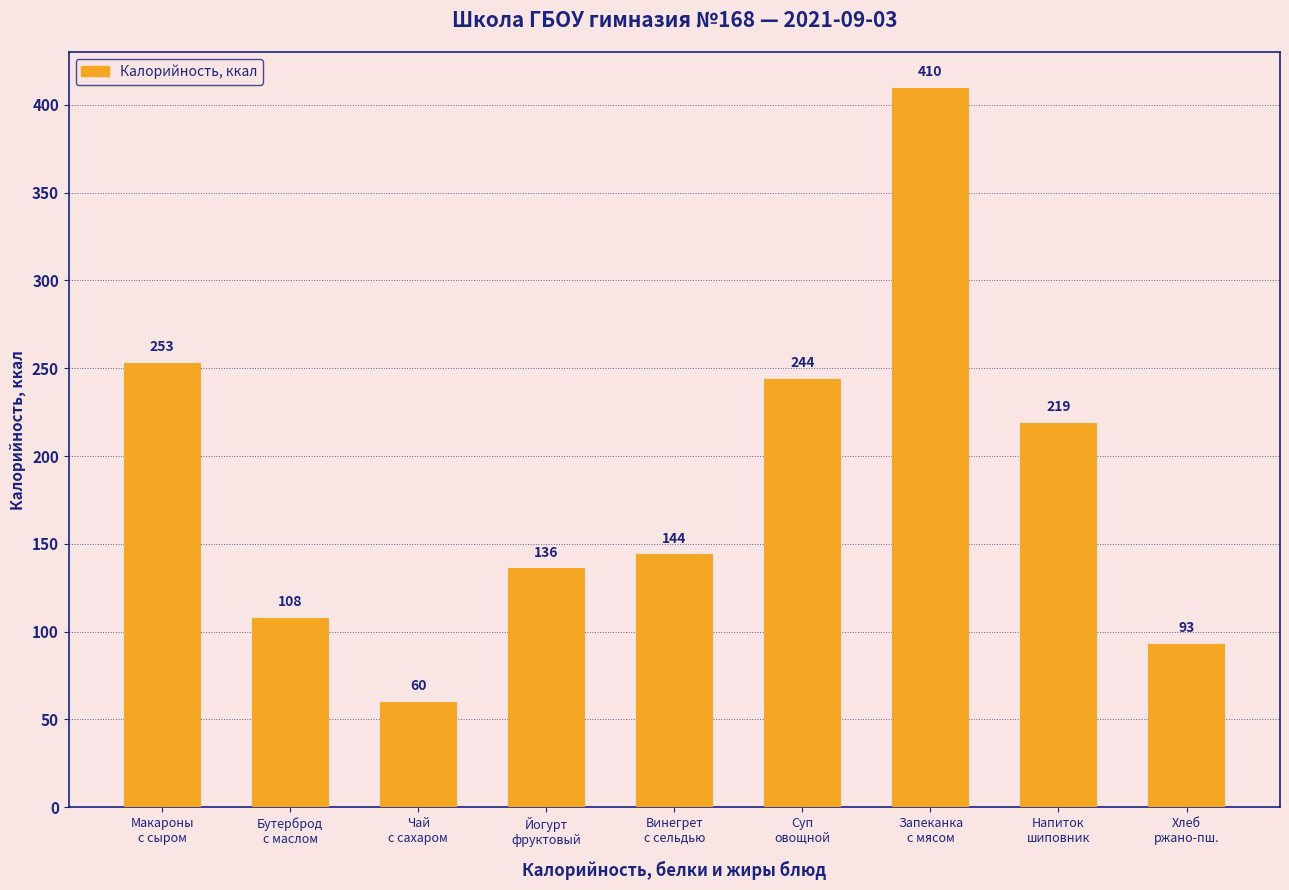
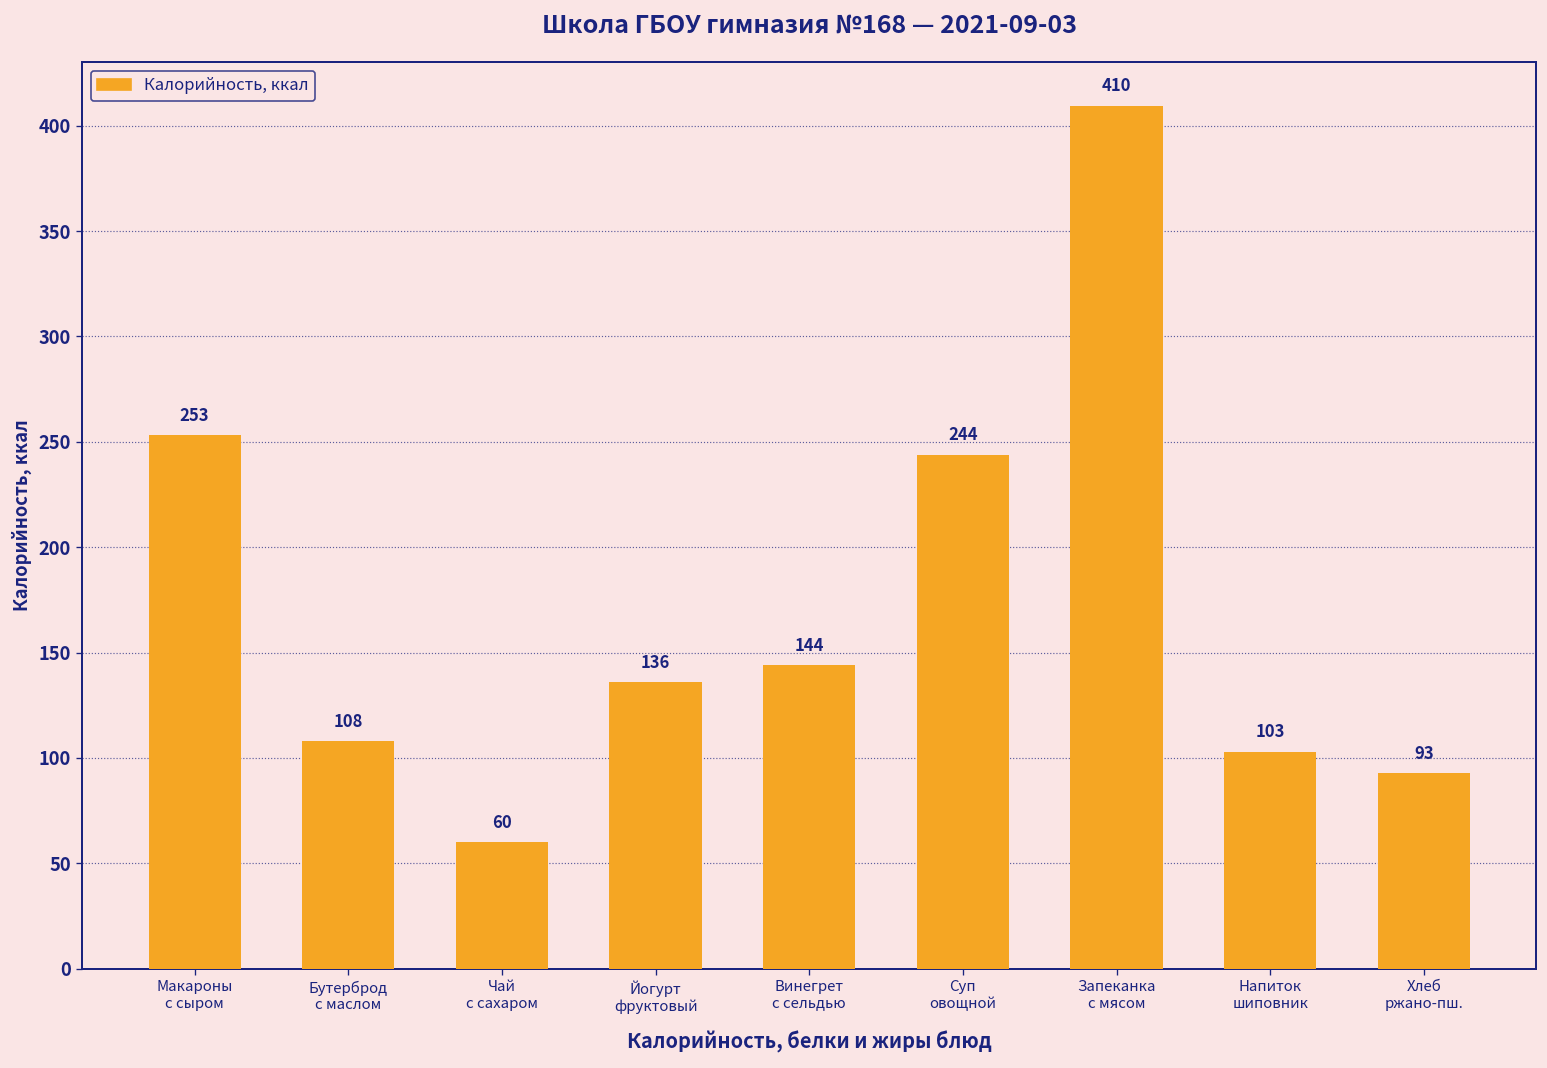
  {
    "Макароны с сыром": 253,
    "Бутерброд с маслом": 108,
    "Чай с сахаром": 60,
    "Йогурт фруктовый": 136,
    "Винегрет с сельдью": 144,
    "Суп овощной": 244,
    "Запеканка с мясом": 410,
-   "Напиток шиповник": 219,
+   "Напиток шиповник": 103,
    "Хлеб ржано-пш.": 93
  }
